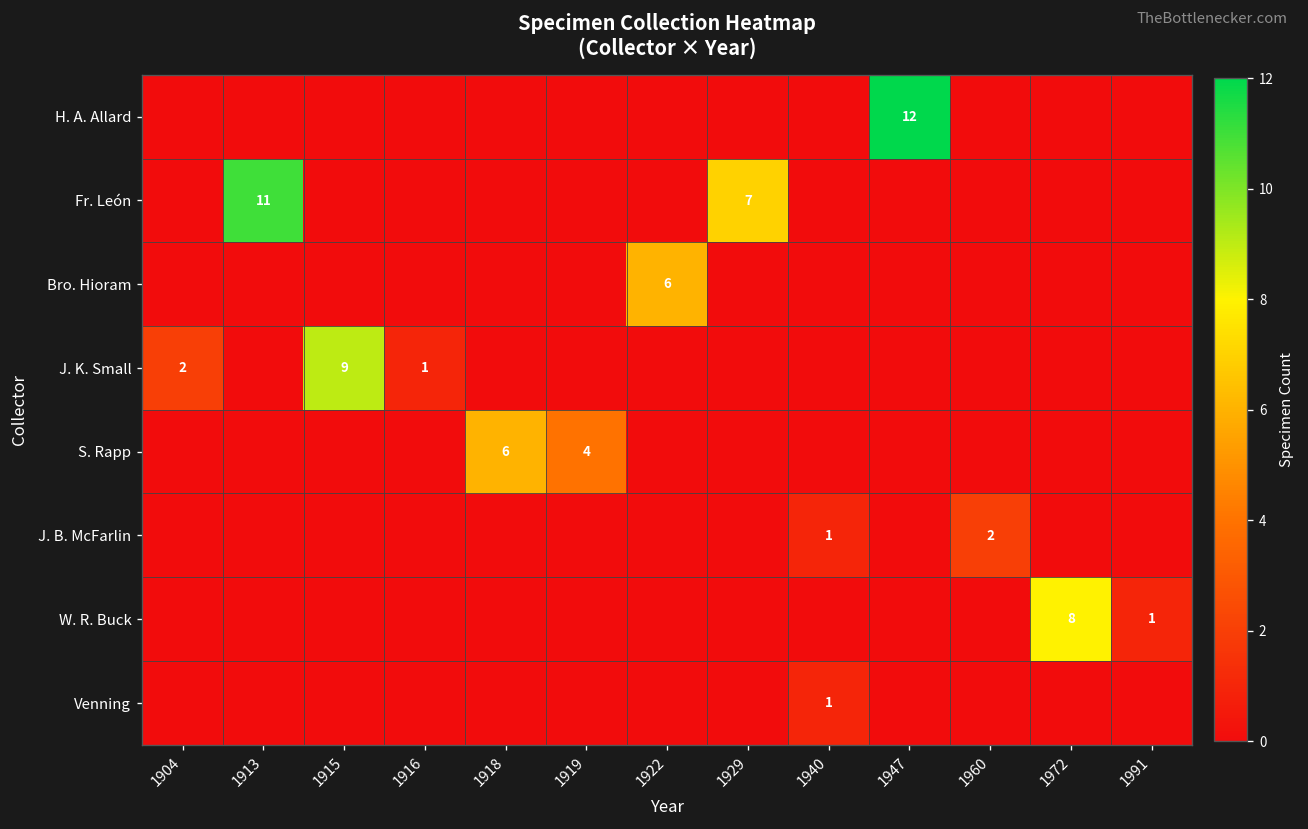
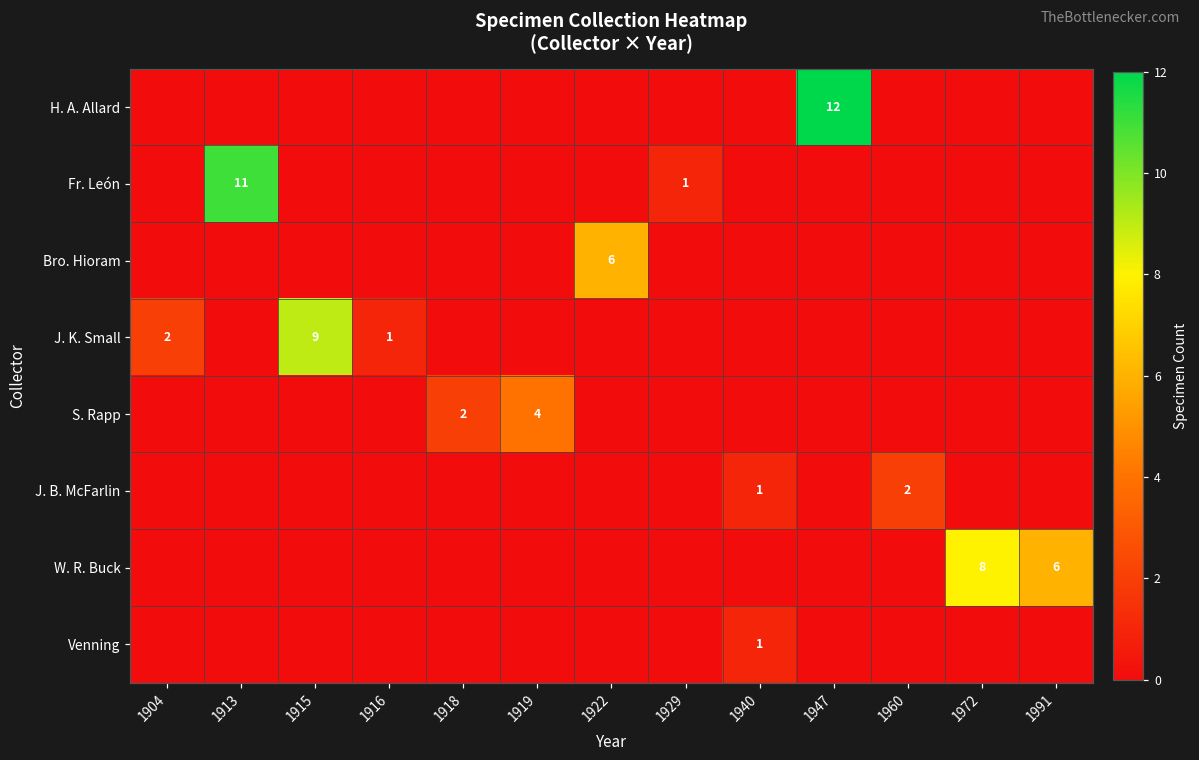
  {
    "H. A. Allard": {
      "1947": 12
    },
    "Fr. León": {
      "1913": 11,
-     "1929": 7
+     "1929": 1
    },
    "Bro. Hioram": {
      "1922": 6
    },
    "J. K. Small": {
      "1904": 2,
      "1915": 9,
      "1916": 1
    },
    "S. Rapp": {
-     "1918": 6,
+     "1918": 2,
      "1919": 4
    },
    "J. B. McFarlin": {
      "1940": 1,
      "1960": 2
    },
    "W. R. Buck": {
      "1972": 8,
-     "1991": 1
+     "1991": 6
    },
    "Venning": {
      "1940": 1
    }
  }
